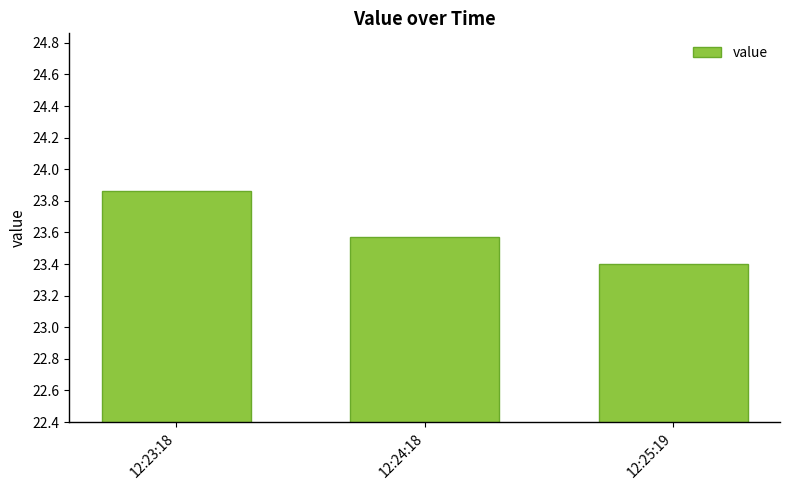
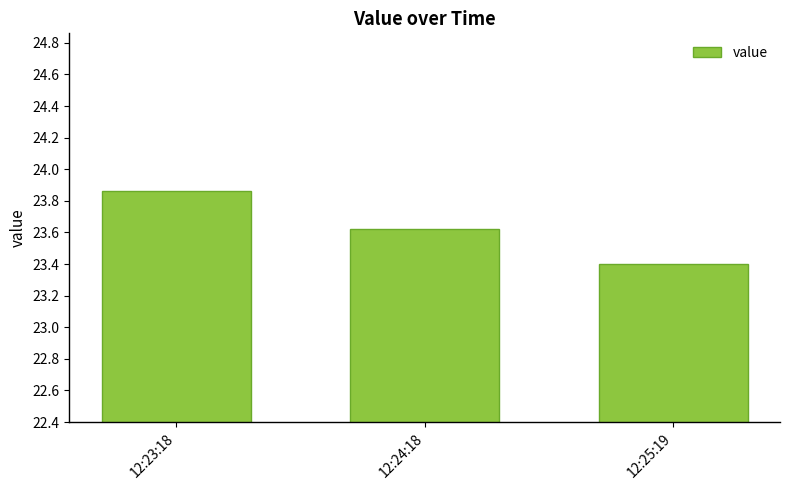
  {
    "12:23:18": 23.86,
-   "12:24:18": 23.57,
+   "12:24:18": 23.62,
    "12:25:19": 23.40
  }
